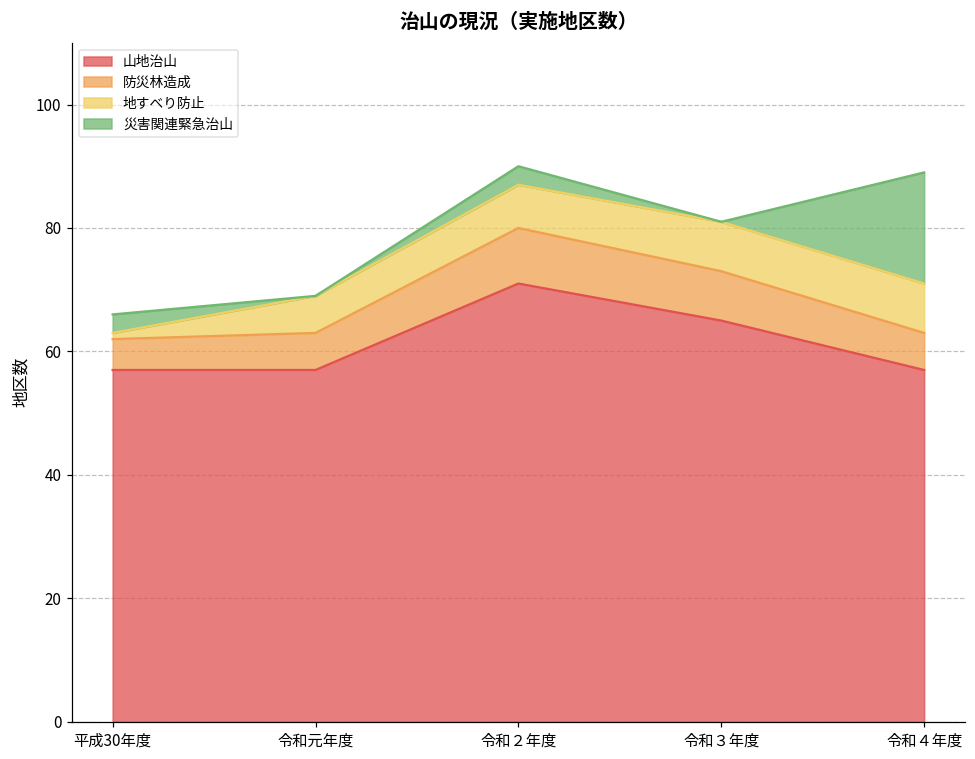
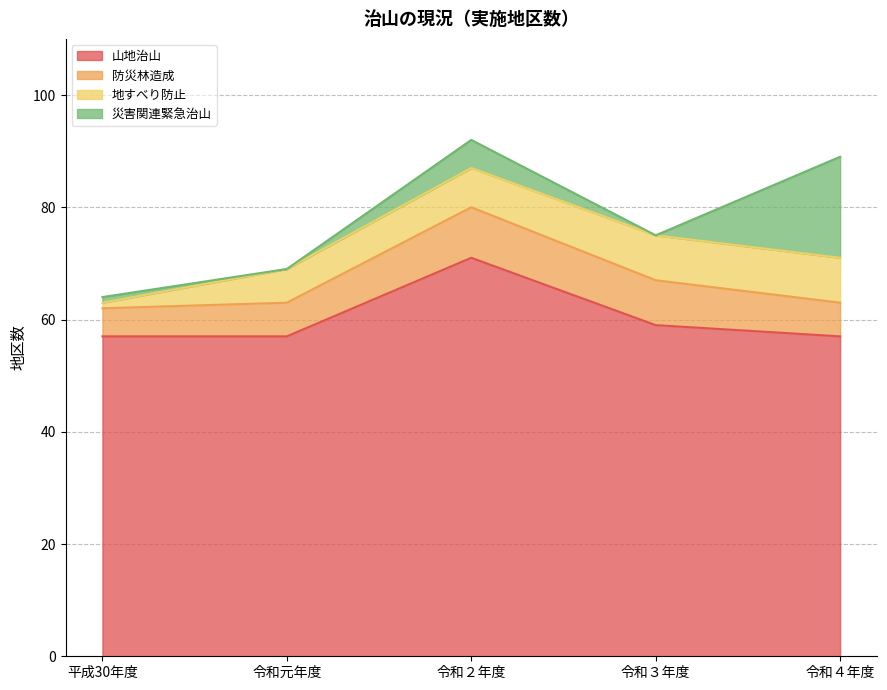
  {
    "山地治山": {
      "平成30年度": 57,
      "令和元年度": 57,
      "令和２年度": 71,
-     "令和３年度": 65,
+     "令和３年度": 59,
      "令和４年度": 57
    },
    "災害関連緊急治山": {
-     "平成30年度": 3,
-     "令和２年度": 3,
+     "平成30年度": 1,
+     "令和２年度": 5,
      "令和４年度": 18
    }
  }
